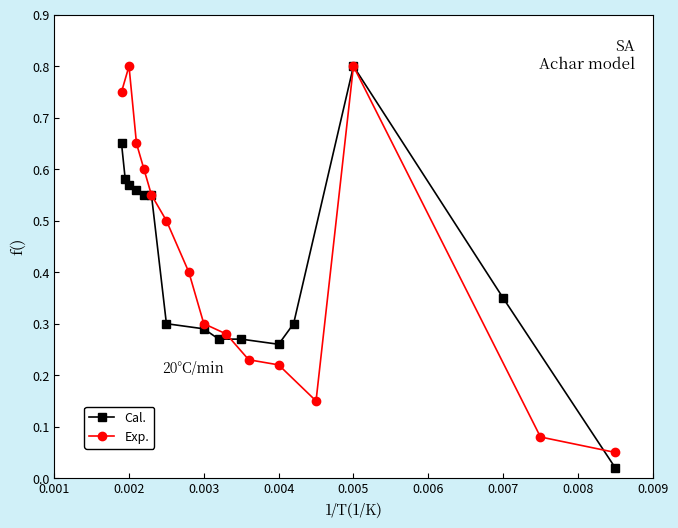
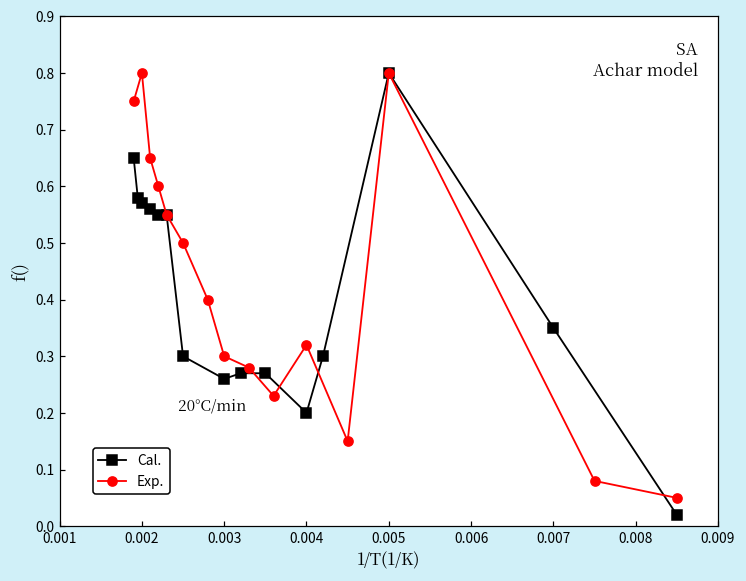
  {
    "Cal.": {
      "0.002": 0.57,
-     "0.003": 0.29,
-     "0.004": 0.26,
+     "0.003": 0.26,
+     "0.004": 0.20,
      "0.007": 0.35
    },
    "Exp.": {
      "0.002": 0.80,
      "0.003": 0.30,
-     "0.004": 0.22
+     "0.004": 0.32
    }
  }
